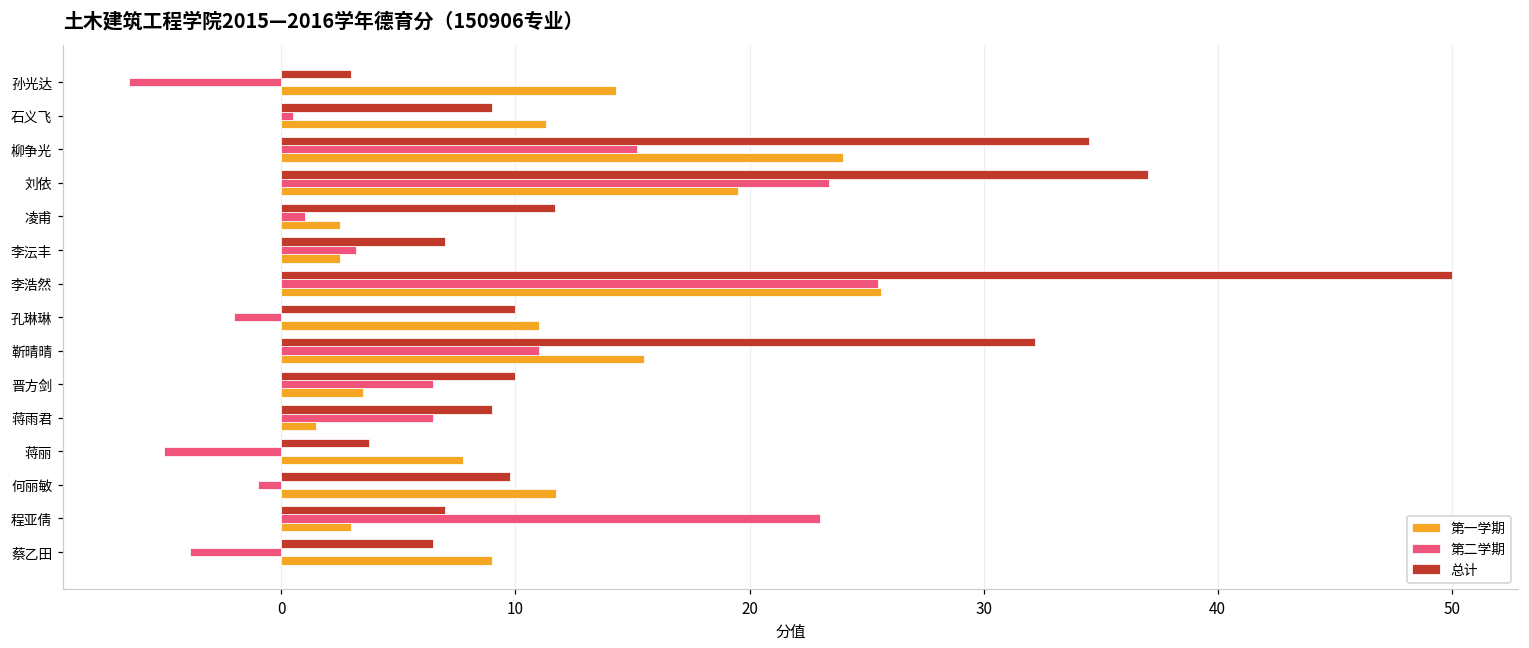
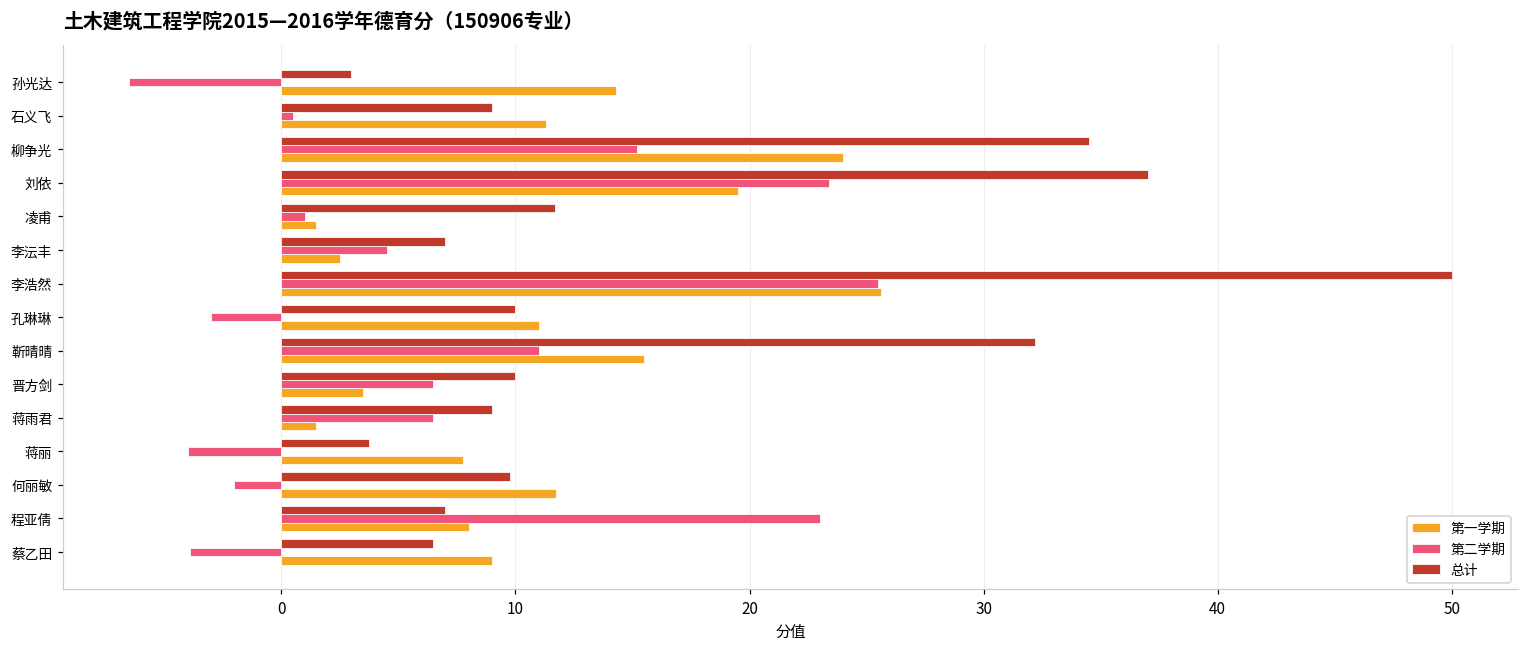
  {
    "第一学期": {
      "孙光达": 14.3,
      "石义飞": 11.3,
      "柳争光": 24.0,
      "刘依": 19.5,
-     "凌甫": 2.5,
+     "凌甫": 1.5,
      "李沄丰": 2.5,
      "李浩然": 25.6,
      "孔琳琳": 11.0,
      "靳晴晴": 15.5,
      "晋方剑": 3.5,
      "蒋雨君": 1.5,
      "蒋丽": 7.8,
      "何丽敏": 11.8,
-     "程亚倩": 3,
+     "程亚倩": 8,
      "蔡乙田": 9.0
    },
    "第二学期": {
      "孙光达": -6.5,
      "石义飞": 0.5,
      "柳争光": 15.2,
      "刘依": 23.4,
      "凌甫": 1.0,
-     "李沄丰": 3.2,
+     "李沄丰": 4.5,
      "李浩然": 25.5,
-     "孔琳琳": -2,
+     "孔琳琳": -3,
      "靳晴晴": 11.0,
      "晋方剑": 6.5,
      "蒋雨君": 6.5,
-     "蒋丽": -5,
-     "何丽敏": -1,
+     "蒋丽": -4,
+     "何丽敏": -2,
      "程亚倩": 23.0,
      "蔡乙田": -3.9
    },
    "总计": {
      "孙光达": 3.0,
      "石义飞": 9.0,
      "柳争光": 34.5,
      "刘依": 37.0,
      "凌甫": 11.7,
      "李沄丰": 7.0,
      "李浩然": 50.0,
      "孔琳琳": 10.0,
      "靳晴晴": 32.2,
      "晋方剑": 10.0,
      "蒋雨君": 9.0,
      "蒋丽": 3.8,
      "何丽敏": 9.8,
      "程亚倩": 7.0,
      "蔡乙田": 6.5
    }
  }
